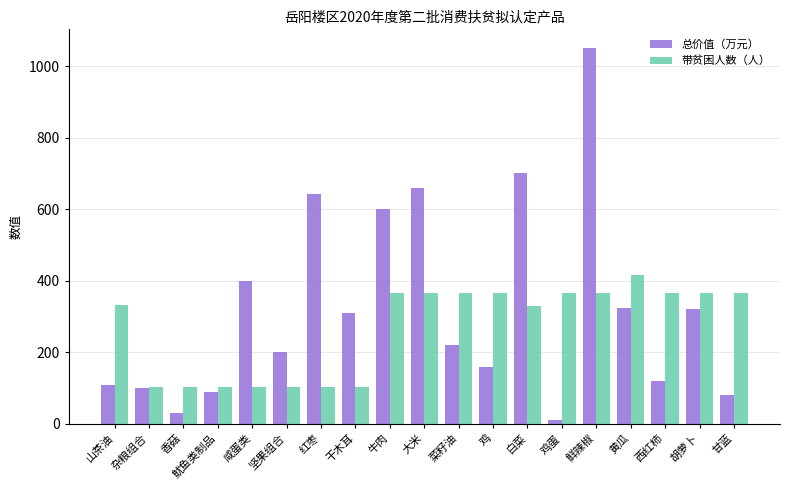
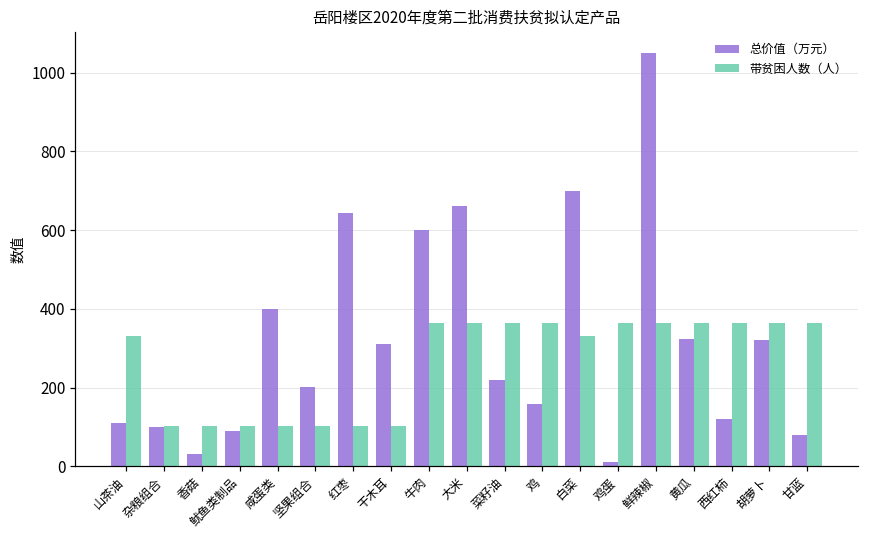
  {
    "总价值（万元）": {
      "山茶油": 110,
      "杂粮组合": 100,
      "香菇": 30,
      "鱿鱼类制品": 90,
      "咸蛋类": 400,
      "坚果组合": 200,
      "红枣": 640,
      "干木耳": 310,
      "牛肉": 600,
      "大米": 660,
      "菜籽油": 220,
      "鸡": 160,
      "白菜": 700,
      "鸡蛋": 10,
      "鲜辣椒": 1050,
      "黄瓜": 320,
      "西红柿": 120,
      "胡萝卜": 320,
      "甘蓝": 80
    },
    "带贫困人数（人）": {
      "山茶油": 330,
      "杂粮组合": 100,
      "香菇": 100,
      "鱿鱼类制品": 100,
      "咸蛋类": 100,
      "坚果组合": 100,
      "红枣": 100,
      "干木耳": 100,
      "牛肉": 370,
      "大米": 370,
      "菜籽油": 370,
      "鸡": 370,
      "白菜": 330,
      "鸡蛋": 370,
      "鲜辣椒": 370,
-     "黄瓜": 420,
+     "黄瓜": 370,
      "西红柿": 370,
      "胡萝卜": 370,
      "甘蓝": 370
    }
  }
